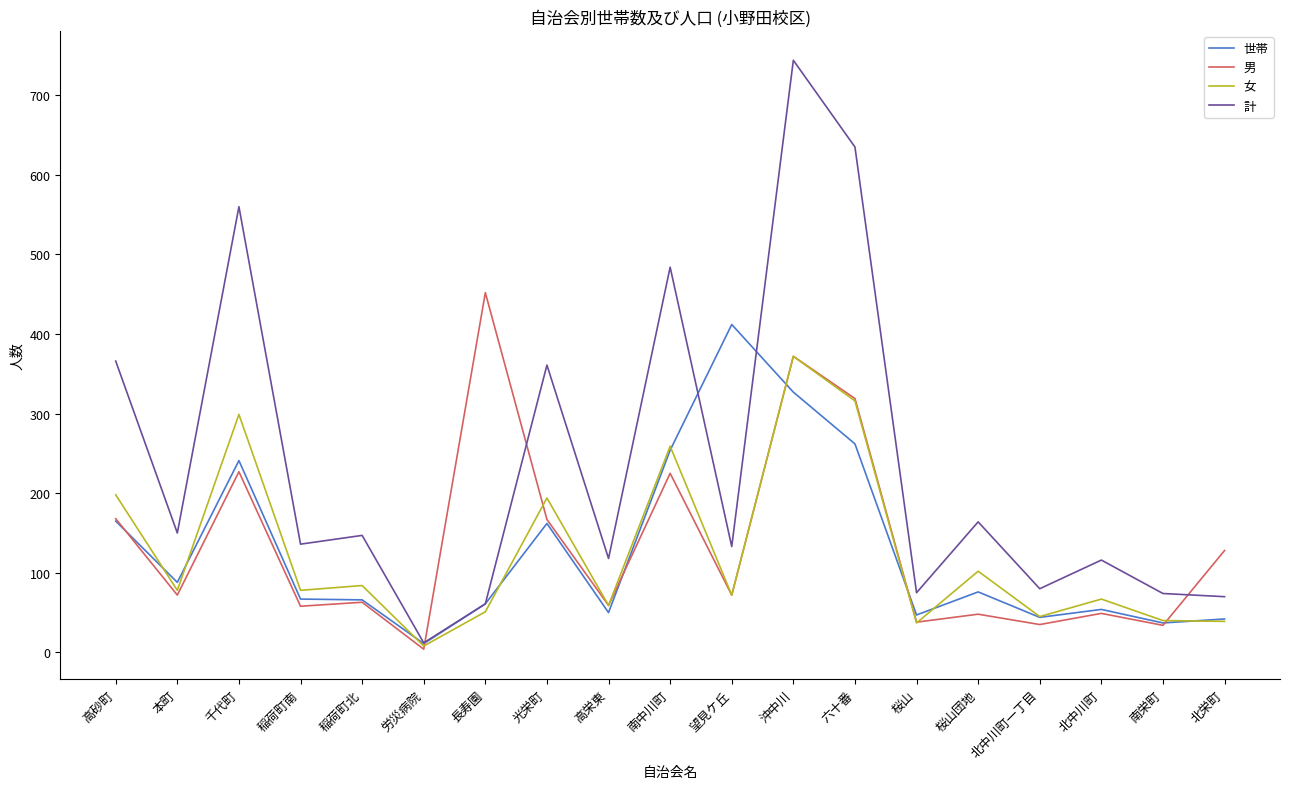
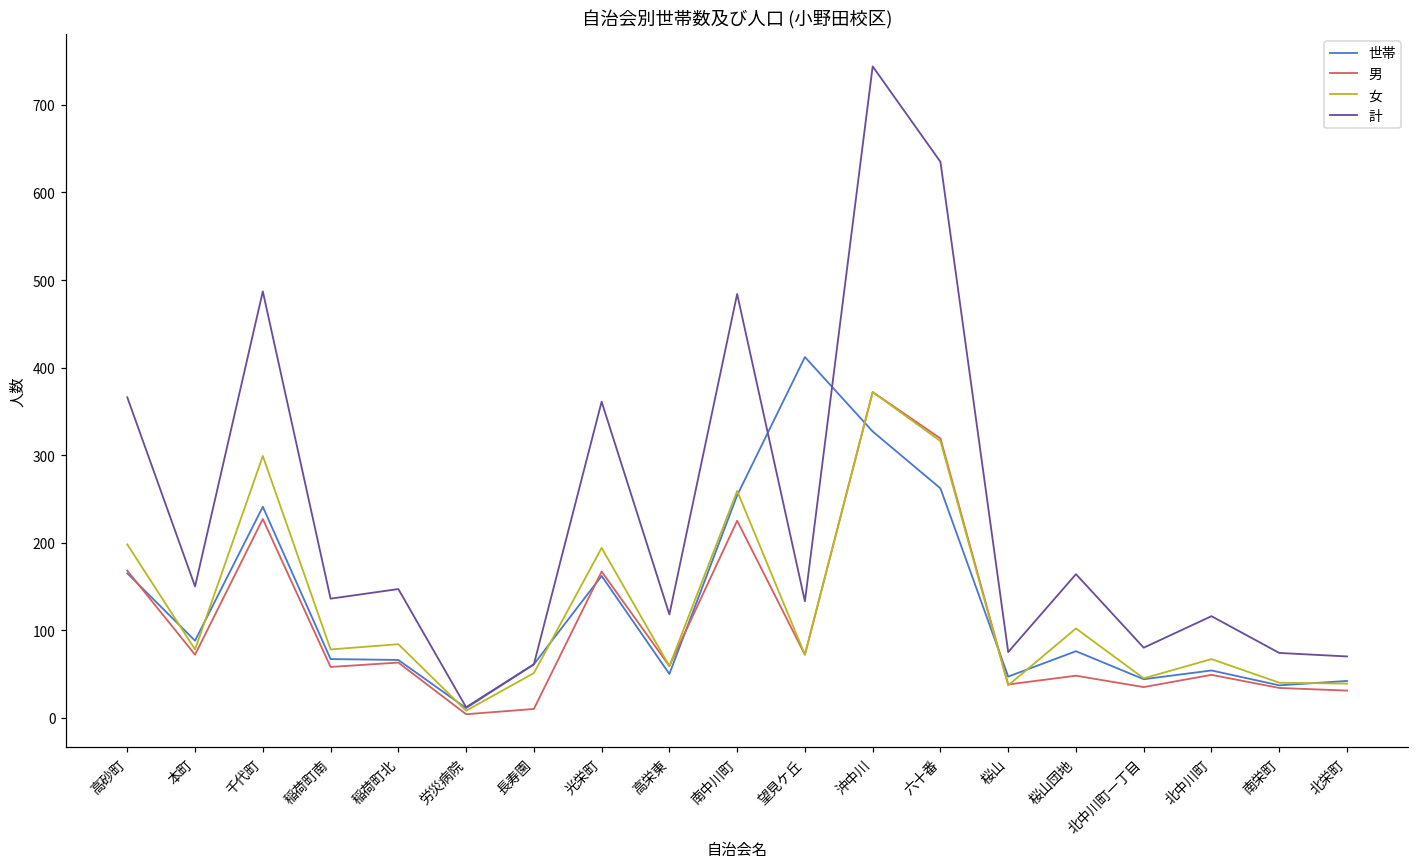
  {
    "世帯": {
      "本町": 90,
      "千代町": 240,
      "稲荷町南": 70,
      "光栄町": 160,
      "高栄東": 50,
      "南中川町": 250,
      "望見ケ丘": 410,
      "沖中川": 330,
      "六十番": 260,
      "桜山": 50,
      "桜山団地": 80,
      "北中川町": 50
    },
    "男": {
      "本町": 70,
      "千代町": 230,
      "稲荷町南": 60,
      "労災病院": 0,
-     "長寿園": 450,
+     "長寿園": 10,
      "光栄町": 170,
      "南中川町": 230,
      "桜山団地": 50,
      "北中川町一丁目": 40,
      "北中川町": 50,
-     "北栄町": 130
+     "北栄町": 30
    },
    "女": {
      "高砂町": 200,
      "本町": 80,
      "千代町": 300,
      "稲荷町南": 80,
      "稲荷町北": 80,
      "長寿園": 50,
      "光栄町": 190,
      "南中川町": 260,
      "桜山団地": 100,
      "北中川町": 70
    },
    "計": {
      "高砂町": 370,
      "本町": 150,
-     "千代町": 560,
+     "千代町": 490,
      "稲荷町南": 140,
      "稲荷町北": 150,
      "光栄町": 360,
      "高栄東": 120,
      "南中川町": 480,
      "望見ケ丘": 130,
      "沖中川": 740,
      "六十番": 640,
      "桜山": 80,
      "桜山団地": 160,
      "北中川町一丁目": 80,
      "北中川町": 120,
      "南栄町": 70,
      "北栄町": 70
    }
  }
